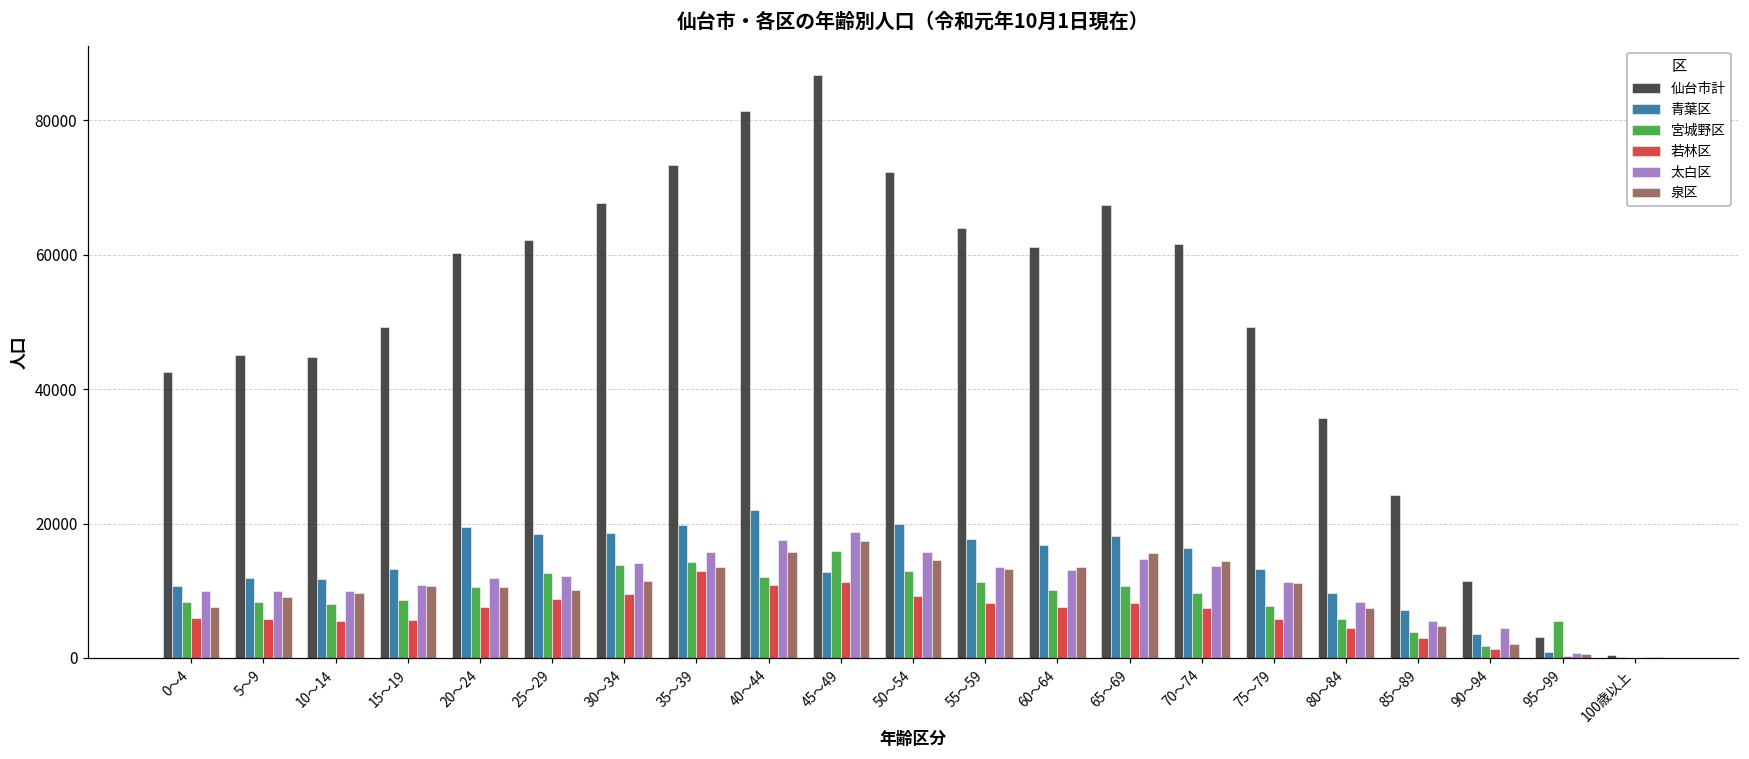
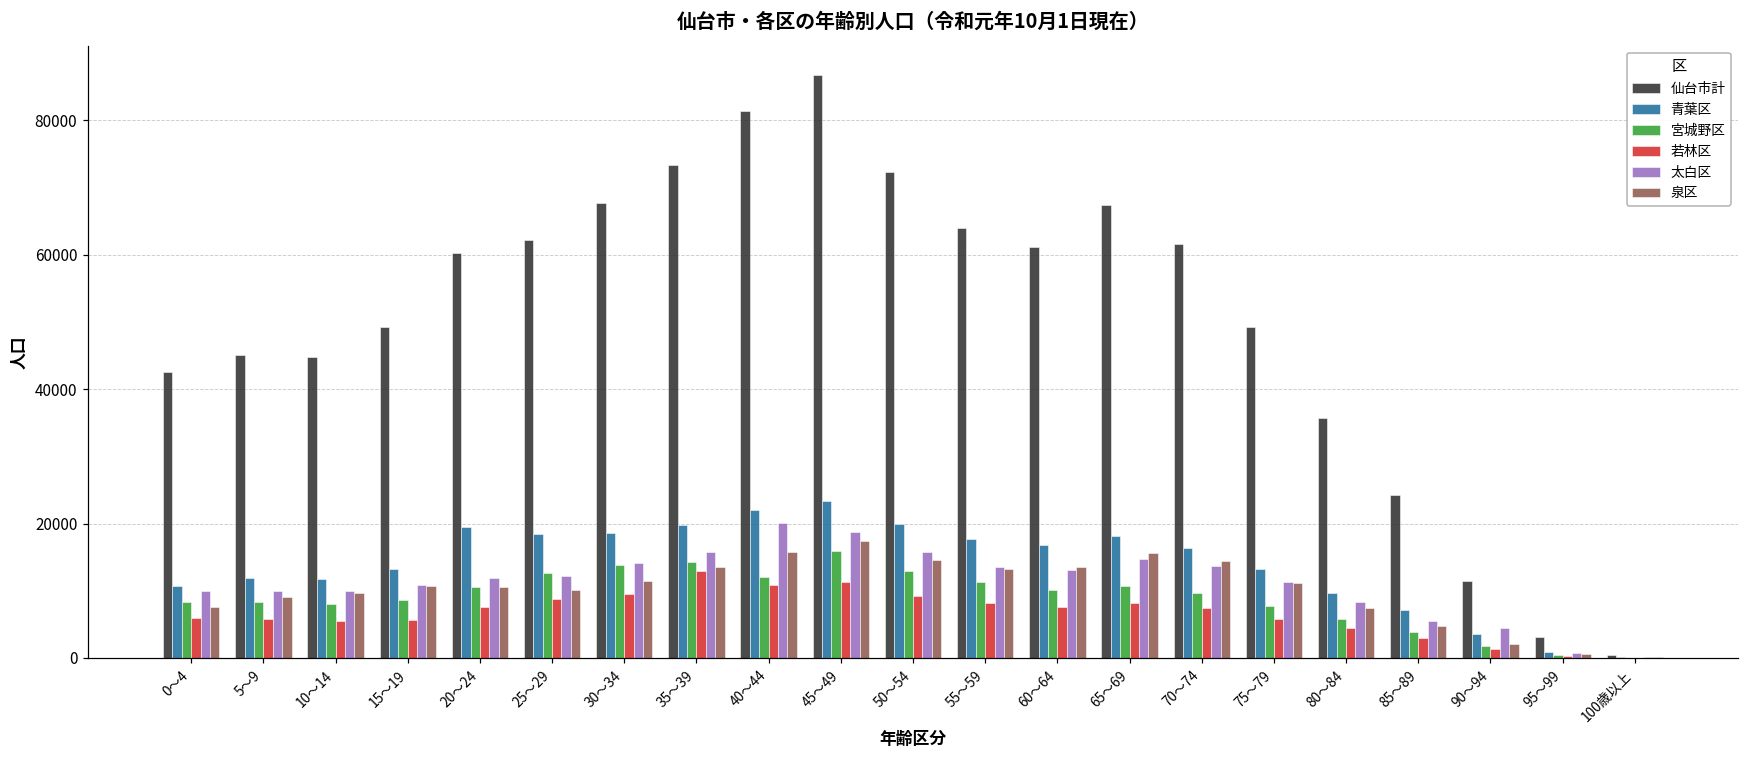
  {
    "仙台市計": {
      "0～4": 43000,
      "5～9": 45000,
      "10～14": 45000,
      "15～19": 49000,
      "20～24": 60000,
      "25～29": 62000,
      "30～34": 68000,
      "35～39": 73000,
      "40～44": 81000,
      "45～49": 87000,
      "50～54": 72000,
      "55～59": 64000,
      "60～64": 61000,
      "65～69": 67000,
      "70～74": 62000,
      "75～79": 49000,
      "80～84": 36000,
      "85～89": 24000,
      "90～94": 12000,
      "95～99": 3000
    },
    "青葉区": {
      "0～4": 11000,
      "5～9": 12000,
      "10～14": 12000,
      "15～19": 13000,
      "20～24": 20000,
      "25～29": 18000,
      "30～34": 19000,
      "35～39": 20000,
      "40～44": 22000,
-     "45～49": 13000,
+     "45～49": 23000,
      "50～54": 20000,
      "55～59": 18000,
      "60～64": 17000,
      "65～69": 18000,
      "70～74": 16000,
      "75～79": 13000,
      "80～84": 10000,
      "85～89": 7000,
      "90～94": 4000,
      "95～99": 1000
    },
    "宮城野区": {
      "0～4": 8000,
      "5～9": 8000,
      "10～14": 8000,
      "15～19": 9000,
      "20～24": 11000,
      "25～29": 13000,
      "30～34": 14000,
      "35～39": 14000,
      "40～44": 12000,
      "45～49": 16000,
      "50～54": 13000,
      "55～59": 11000,
      "60～64": 10000,
      "65～69": 11000,
      "70～74": 10000,
      "75～79": 8000,
      "80～84": 6000,
      "85～89": 4000,
      "90～94": 2000,
-     "95～99": 5000
+     "95～99": 0
    },
    "若林区": {
      "0～4": 6000,
      "5～9": 6000,
      "10～14": 5000,
      "15～19": 6000,
      "20～24": 8000,
      "25～29": 9000,
      "30～34": 10000,
      "35～39": 13000,
      "40～44": 11000,
      "45～49": 11000,
      "50～54": 9000,
      "55～59": 8000,
      "60～64": 8000,
      "65～69": 8000,
      "70～74": 7000,
      "75～79": 6000,
      "80～84": 4000,
      "85～89": 3000,
      "90～94": 1000
    },
    "太白区": {
      "0～4": 10000,
      "5～9": 10000,
      "10～14": 10000,
      "15～19": 11000,
      "20～24": 12000,
      "25～29": 12000,
      "30～34": 14000,
      "35～39": 16000,
-     "40～44": 18000,
+     "40～44": 20000,
      "45～49": 19000,
      "50～54": 16000,
      "55～59": 14000,
      "60～64": 13000,
      "65～69": 15000,
      "70～74": 14000,
      "75～79": 11000,
      "80～84": 8000,
      "85～89": 6000,
      "90～94": 4000,
      "95～99": 1000
    },
    "泉区": {
      "0～4": 8000,
      "5～9": 9000,
      "10～14": 10000,
      "15～19": 11000,
      "20～24": 11000,
      "25～29": 10000,
      "30～34": 11000,
      "35～39": 14000,
      "40～44": 16000,
      "45～49": 17000,
      "50～54": 15000,
      "55～59": 13000,
      "60～64": 14000,
      "65～69": 16000,
      "70～74": 14000,
      "75～79": 11000,
      "80～84": 7000,
      "85～89": 5000,
      "90～94": 2000,
      "95～99": 1000
    }
  }
